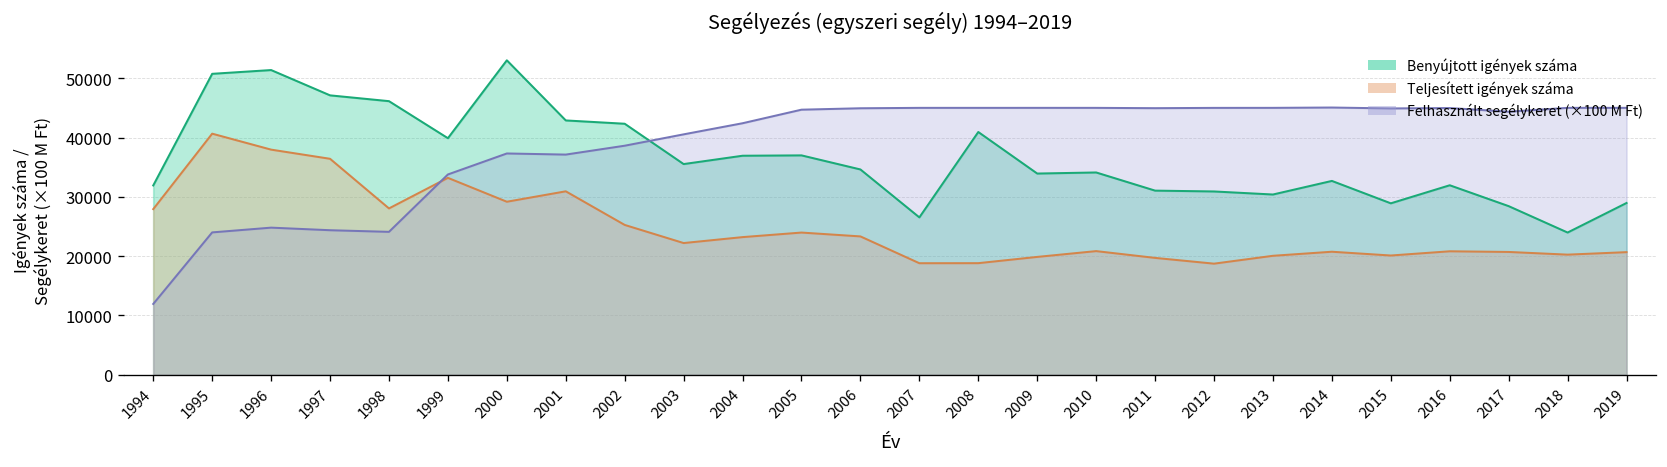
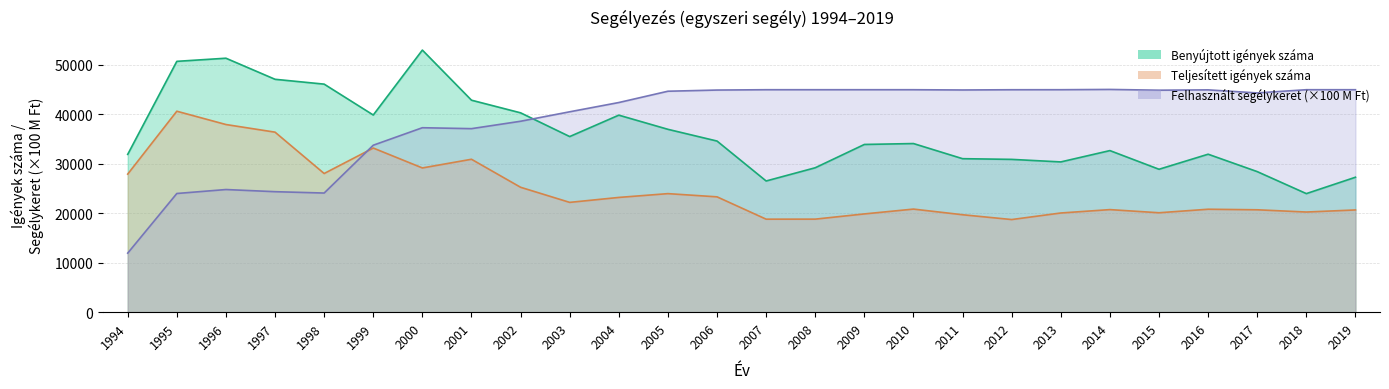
  {
    "Benyújtott igények száma": {
      "1994": 32000,
      "1995": 51000,
      "1996": 51000,
      "1997": 47000,
      "1998": 46000,
      "1999": 40000,
      "2000": 53000,
      "2001": 43000,
-     "2002": 42000,
+     "2002": 40000,
      "2003": 36000,
-     "2004": 37000,
+     "2004": 40000,
      "2005": 37000,
      "2006": 35000,
      "2007": 27000,
-     "2008": 41000,
+     "2008": 29000,
      "2009": 34000,
      "2010": 34000,
      "2011": 31000,
      "2012": 31000,
      "2013": 30000,
      "2014": 33000,
      "2015": 29000,
      "2016": 32000,
      "2017": 28000,
      "2018": 24000,
-     "2019": 29000
+     "2019": 27000
    }
  }
